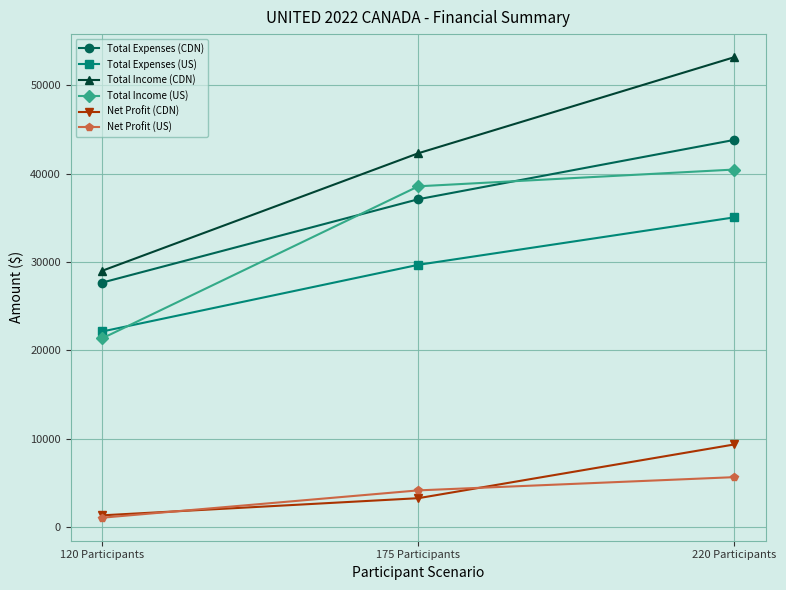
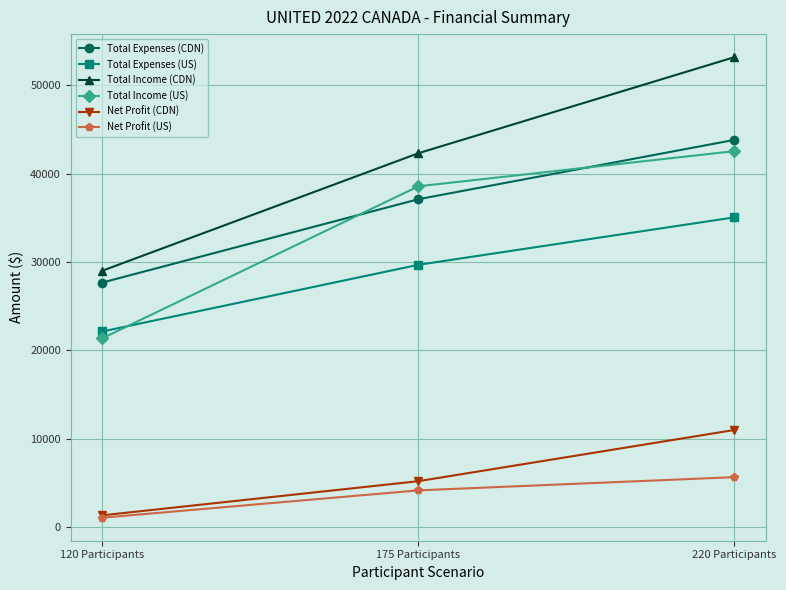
  {
    "Total Income (US)": {
      "120 Participants": 21000,
      "175 Participants": 39000,
-     "220 Participants": 40000
+     "220 Participants": 43000
    },
    "Net Profit (CDN)": {
-     "175 Participants": 3000,
-     "220 Participants": 9000
+     "175 Participants": 5000,
+     "220 Participants": 11000
    },
    "Net Profit (US)": {
      "175 Participants": 4000,
      "220 Participants": 6000
    }
  }
